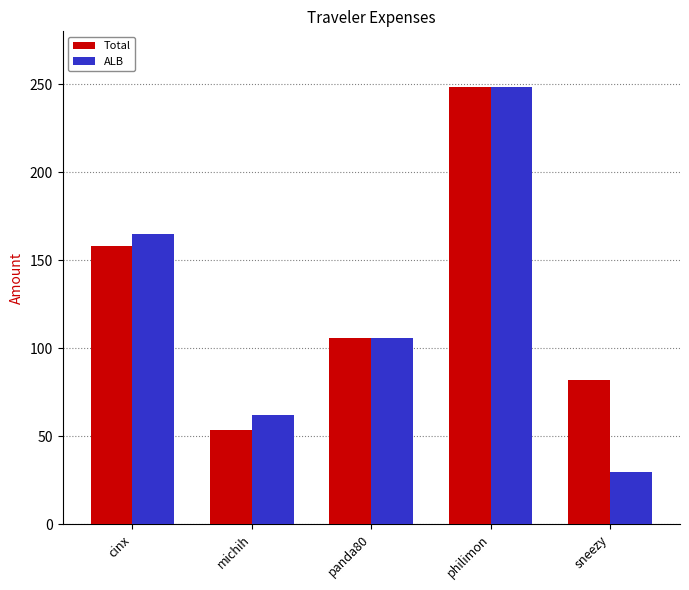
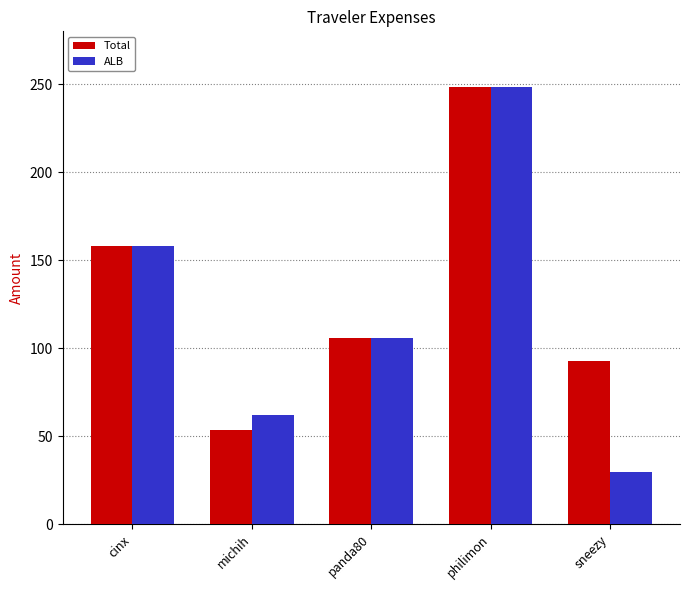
  {
    "Total": {
      "cinx": 158,
      "michih": 54,
      "panda80": 106,
      "philimon": 248,
-     "sneezy": 82
+     "sneezy": 93
    },
    "ALB": {
-     "cinx": 165,
+     "cinx": 158,
      "michih": 62,
      "panda80": 106,
      "philimon": 248,
      "sneezy": 29
    }
  }
